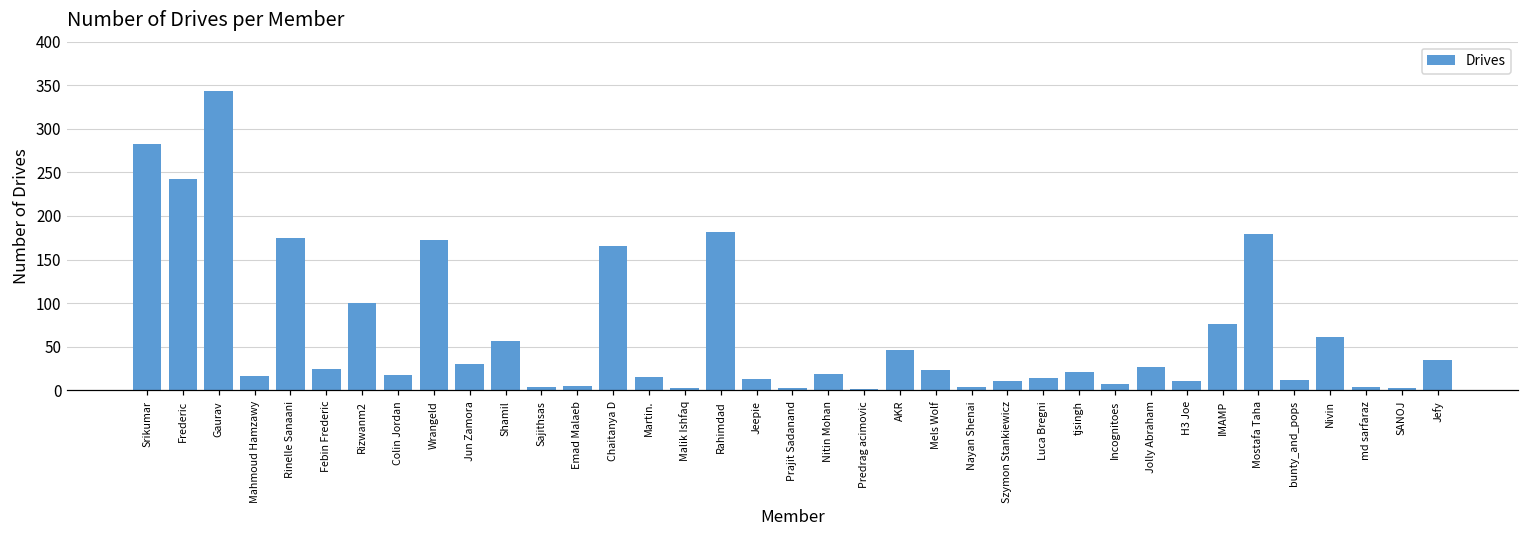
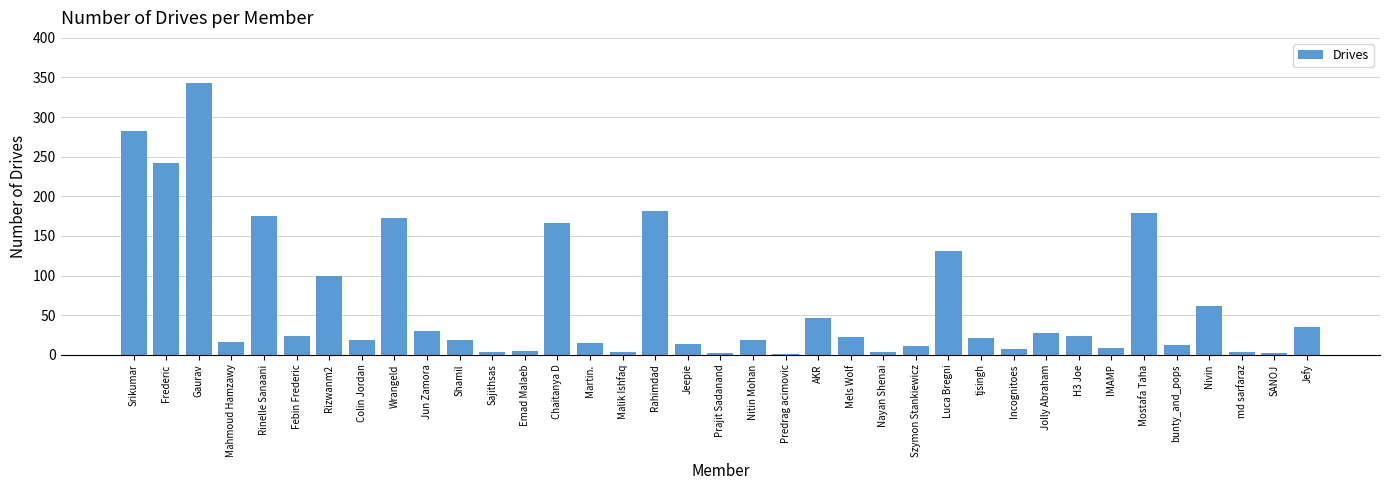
  {
    "Srikumar": 280,
    "Frederic": 240,
    "Gaurav": 340,
    "Mahmoud Hamzawy": 20,
    "Rinelle Sanaani": 180,
    "Febin Frederic": 20,
    "Rizwanm2": 100,
    "Colin Jordan": 20,
    "Wrangeld": 170,
    "Jun Zamora": 30,
-   "Shamil": 60,
+   "Shamil": 20,
    "Sajithsas": 0,
    "Emad Malaeb": 10,
    "Chaitanya D": 170,
    "Martin.": 20,
    "Rahimdad": 180,
    "Jeepie": 10,
    "Nitin Mohan": 20,
    "AKR": 50,
    "Mels Wolf": 20,
    "Nayan Shenai": 0,
    "Szymon Stankiewicz": 10,
-   "Luca Bregni": 10,
+   "Luca Bregni": 130,
    "tjsingh": 20,
    "Incognitoes": 10,
    "Jolly Abraham": 30,
-   "H3 Joe": 10,
-   "IMAMP": 80,
+   "H3 Joe": 20,
+   "IMAMP": 10,
    "Mostafa Taha": 180,
    "bunty_and_pops": 10,
    "Nivin": 60,
    "md sarfaraz": 0,
    "Jefy": 40
  }
